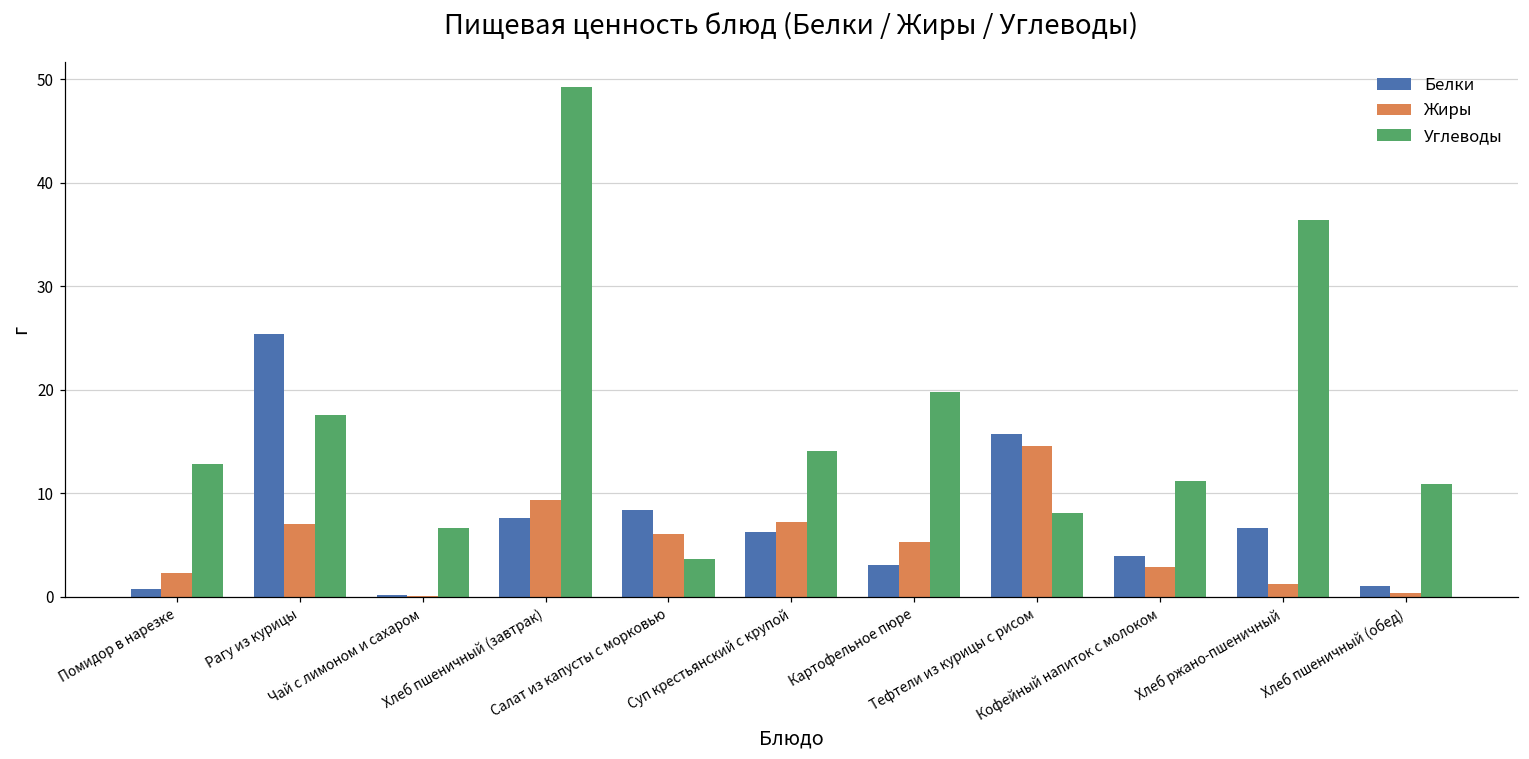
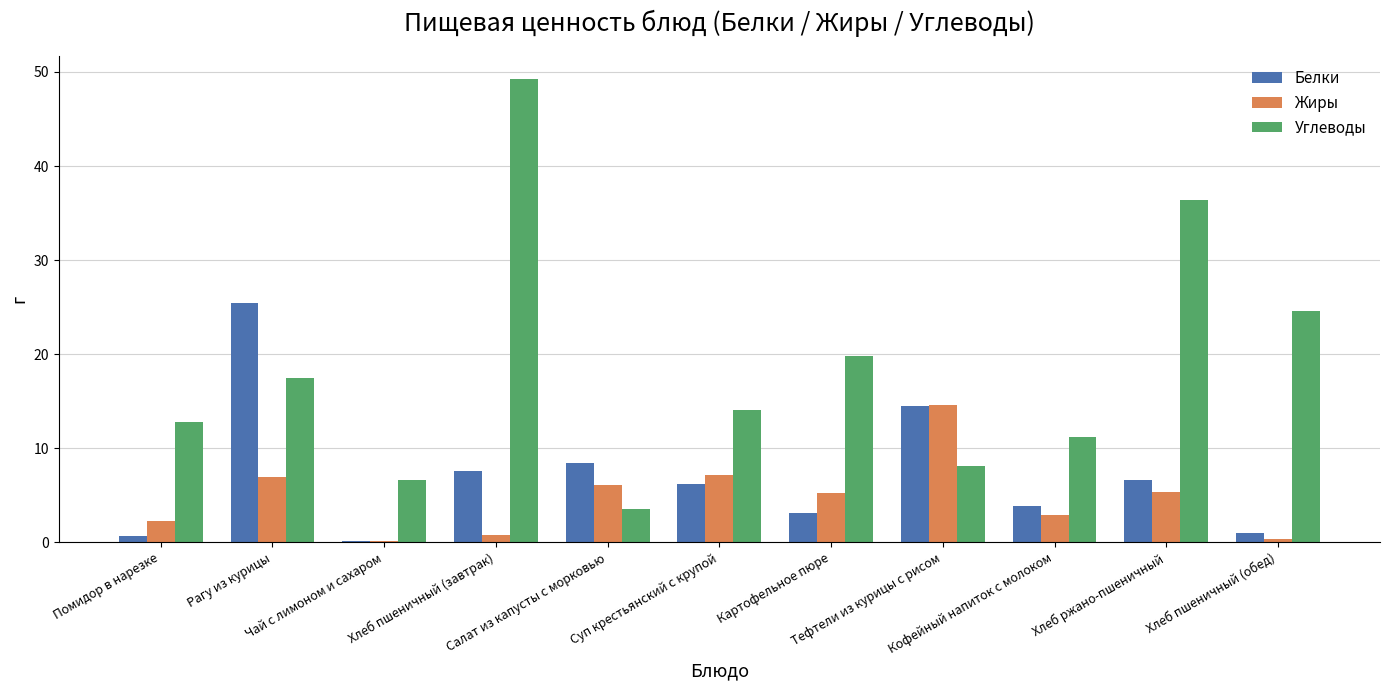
  {
    "Белки": {
      "Помидор в нарезке": 1,
      "Рагу из курицы": 25,
      "Хлеб пшеничный (завтрак)": 8,
      "Салат из капусты с морковью": 8,
      "Суп крестьянский с крупой": 6,
      "Картофельное пюре": 3,
-     "Тефтели из курицы с рисом": 16,
+     "Тефтели из курицы с рисом": 15,
      "Кофейный напиток с молоком": 4,
      "Хлеб ржано-пшеничный": 7,
      "Хлеб пшеничный (обед)": 1
    },
    "Жиры": {
      "Помидор в нарезке": 2,
      "Рагу из курицы": 7,
-     "Хлеб пшеничный (завтрак)": 9,
+     "Хлеб пшеничный (завтрак)": 1,
      "Салат из капусты с морковью": 6,
      "Суп крестьянский с крупой": 7,
      "Картофельное пюре": 5,
      "Тефтели из курицы с рисом": 15,
      "Кофейный напиток с молоком": 3,
-     "Хлеб ржано-пшеничный": 1,
+     "Хлеб ржано-пшеничный": 5,
      "Хлеб пшеничный (обед)": 0
    },
    "Углеводы": {
      "Помидор в нарезке": 13,
      "Рагу из курицы": 18,
      "Чай с лимоном и сахаром": 7,
      "Хлеб пшеничный (завтрак)": 49,
      "Салат из капусты с морковью": 4,
      "Суп крестьянский с крупой": 14,
      "Картофельное пюре": 20,
      "Тефтели из курицы с рисом": 8,
      "Кофейный напиток с молоком": 11,
      "Хлеб ржано-пшеничный": 36,
-     "Хлеб пшеничный (обед)": 11
+     "Хлеб пшеничный (обед)": 25
    }
  }
